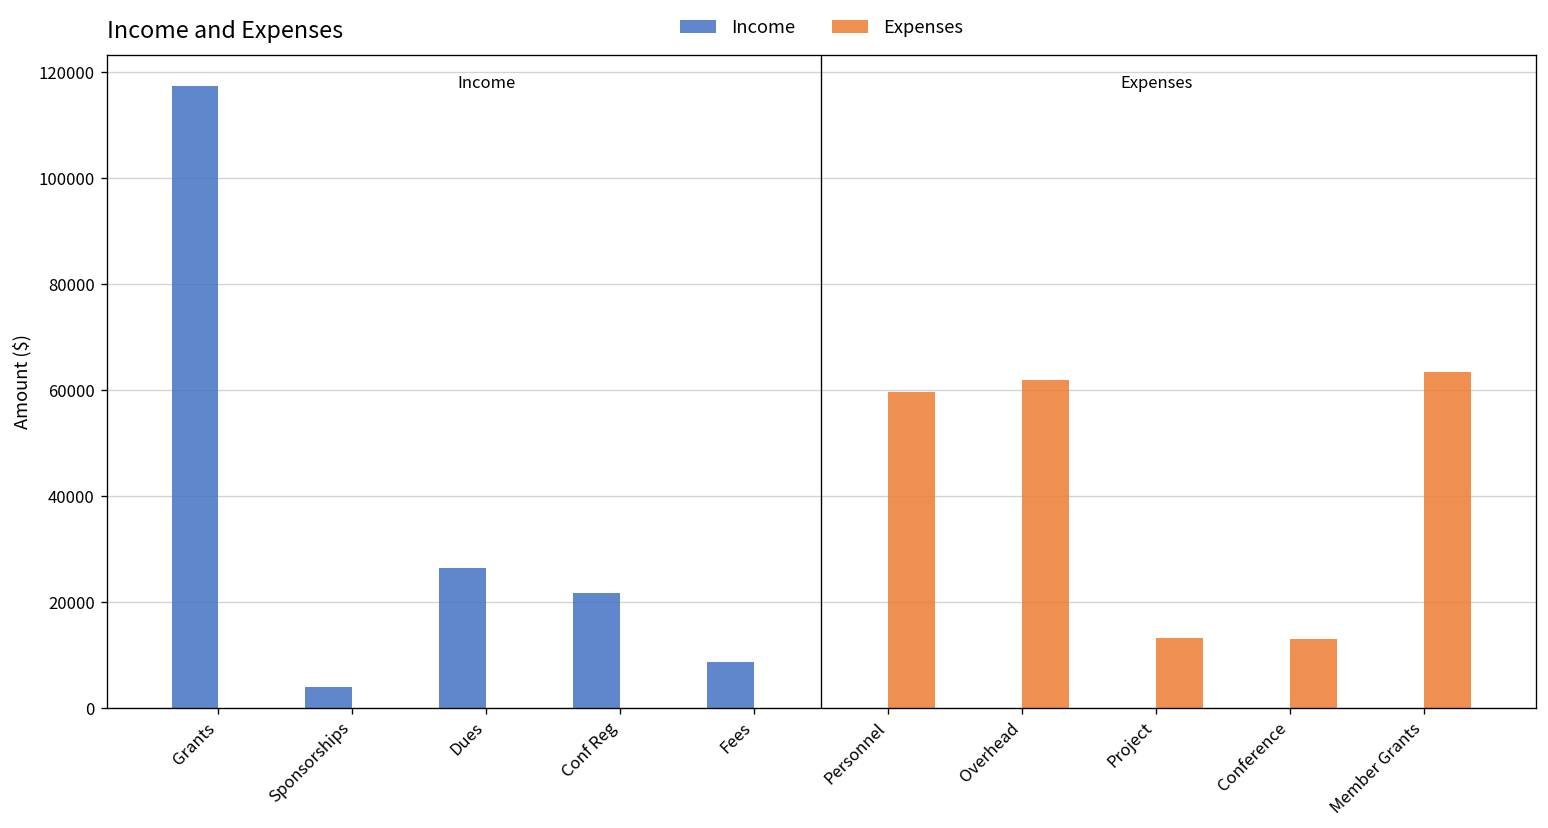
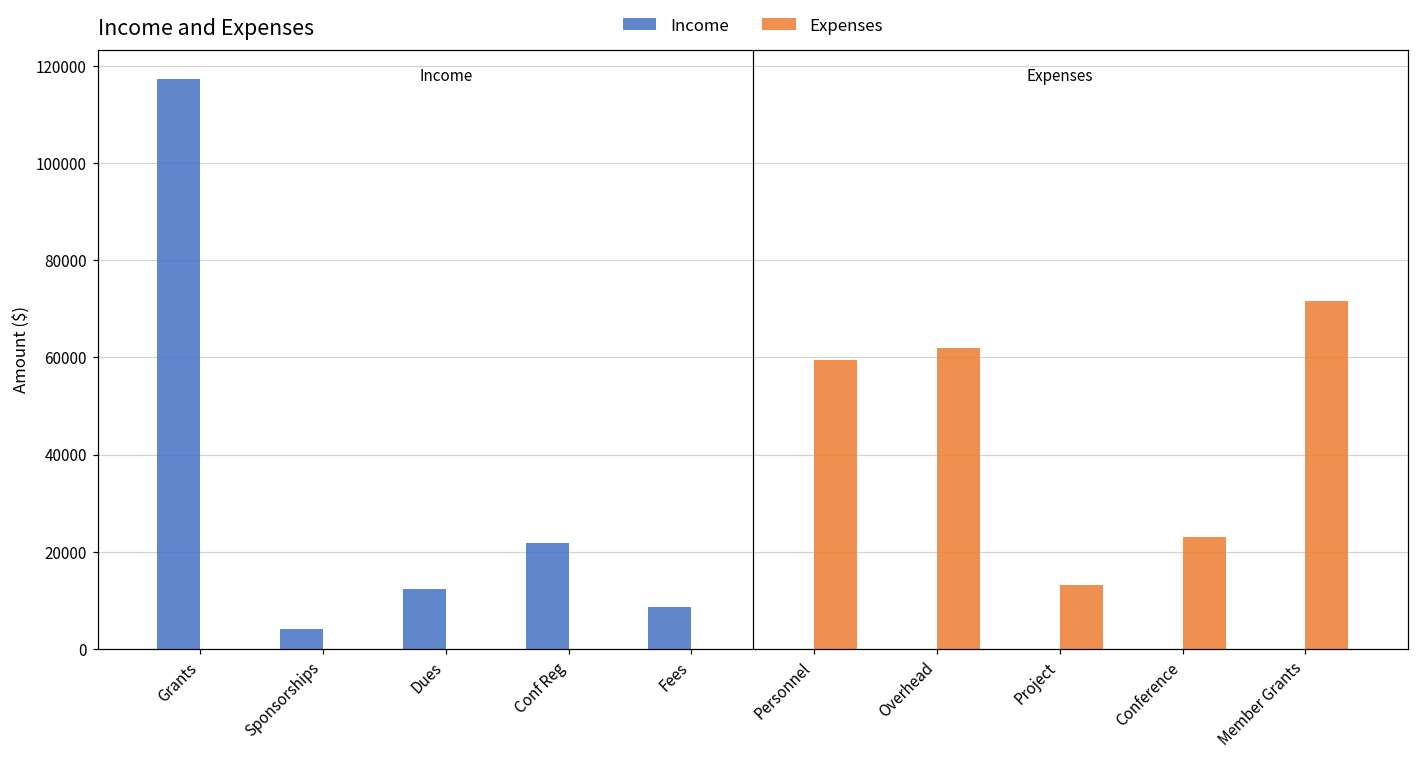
  {
    "Income": {
      "Grants": 117000,
      "Sponsorships": 4000,
-     "Dues": 26000,
+     "Dues": 12000,
      "Conf Reg": 22000,
      "Fees": 9000,
      "Personnel": 0,
      "Overhead": 0,
      "Project": 0,
      "Conference": 0,
      "Member Grants": 0
    },
    "Expenses": {
      "Grants": 0,
      "Sponsorships": 0,
      "Dues": 0,
      "Conf Reg": 0,
      "Fees": 0,
      "Personnel": 60000,
      "Overhead": 62000,
      "Project": 13000,
-     "Conference": 13000,
-     "Member Grants": 63000
+     "Conference": 23000,
+     "Member Grants": 72000
    }
  }
